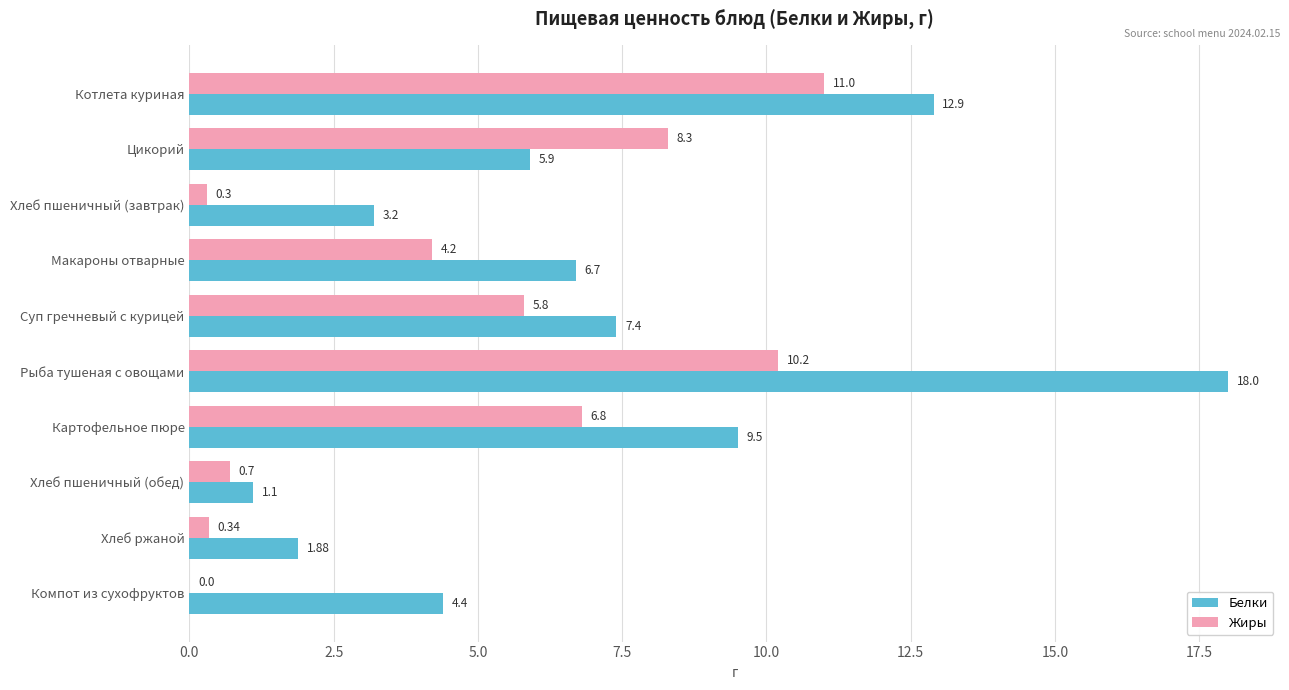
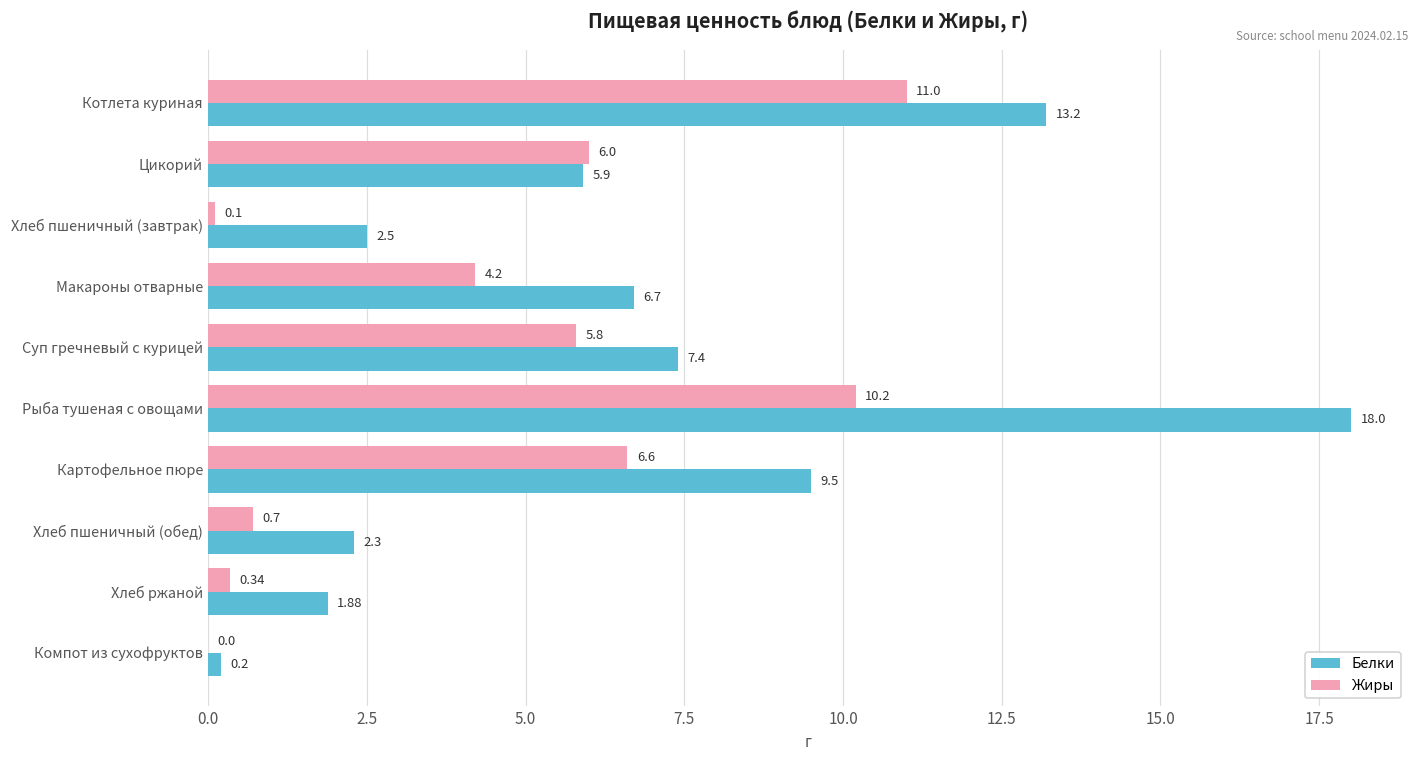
  {
    "Белки": {
-     "Котлета куриная": 12.9,
+     "Котлета куриная": 13.2,
      "Цикорий": 5.9,
-     "Хлеб пшеничный (завтрак)": 3.2,
+     "Хлеб пшеничный (завтрак)": 2.5,
      "Макароны отварные": 6.7,
      "Суп гречневый с курицей": 7.4,
      "Рыба тушеная с овощами": 18.0,
      "Картофельное пюре": 9.5,
-     "Хлеб пшеничный (обед)": 1.1,
+     "Хлеб пшеничный (обед)": 2.3,
      "Хлеб ржаной": 1.88,
-     "Компот из сухофруктов": 4.4
+     "Компот из сухофруктов": 0.2
    },
    "Жиры": {
      "Котлета куриная": 11.0,
-     "Цикорий": 8.3,
-     "Хлеб пшеничный (завтрак)": 0.3,
+     "Цикорий": 6.0,
+     "Хлеб пшеничный (завтрак)": 0.1,
      "Макароны отварные": 4.2,
      "Суп гречневый с курицей": 5.8,
      "Рыба тушеная с овощами": 10.2,
-     "Картофельное пюре": 6.8,
+     "Картофельное пюре": 6.6,
      "Хлеб пшеничный (обед)": 0.7,
      "Хлеб ржаной": 0.34,
      "Компот из сухофруктов": 0.0
    }
  }
